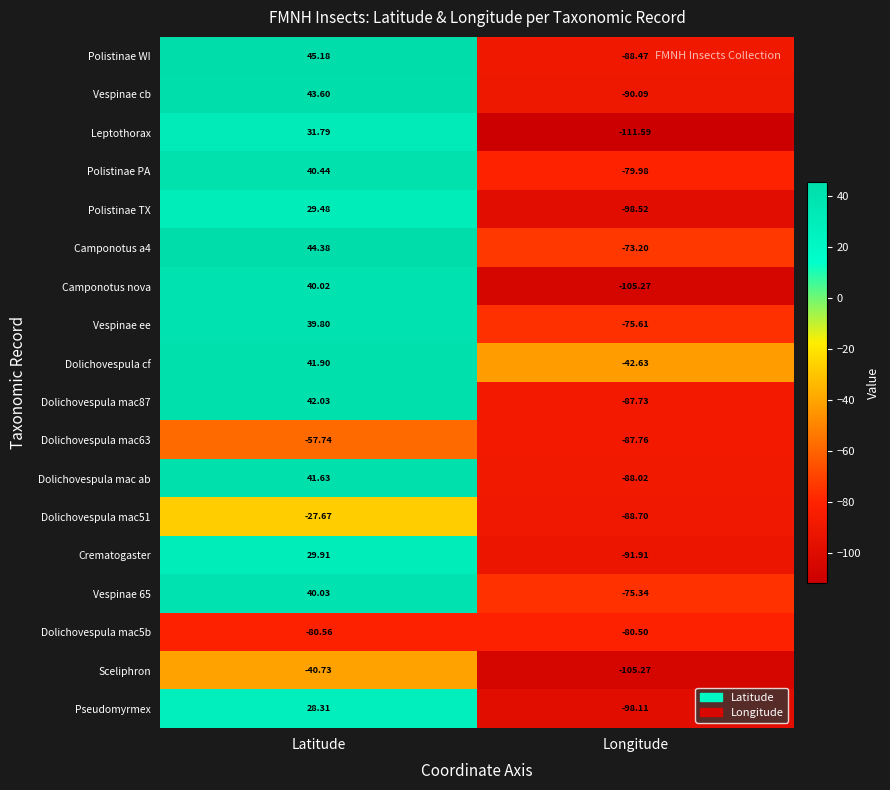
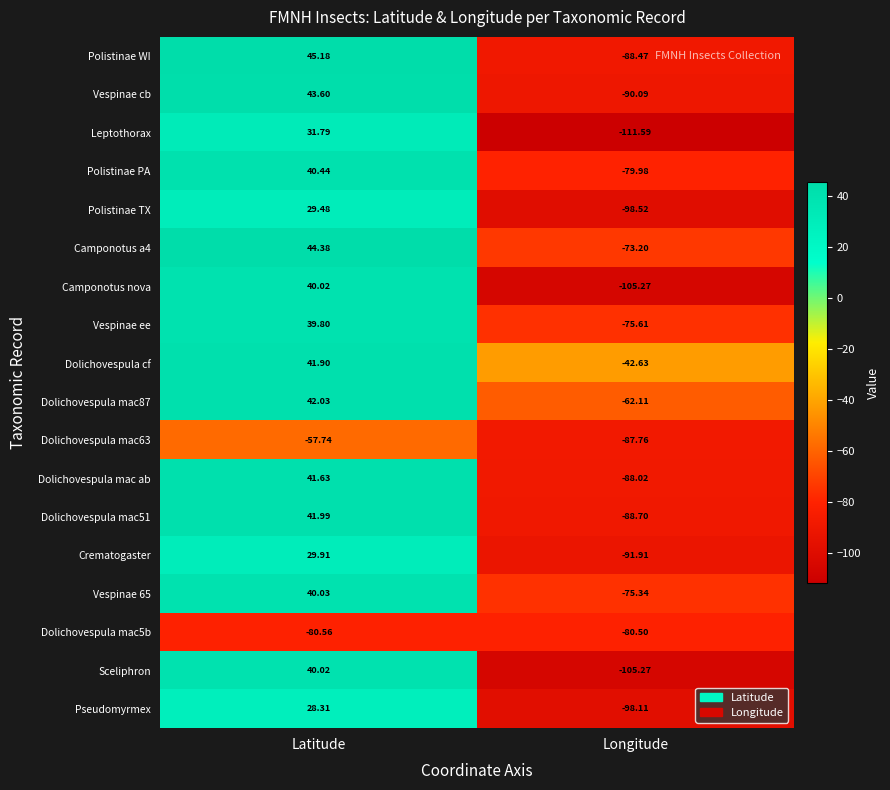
  {
    "Polistinae WI": {
      "Latitude": 45.18
    },
    "Vespinae cb": {
      "Latitude": 43.60,
      "Longitude": -90.09
    },
    "Leptothorax": {
      "Latitude": 31.79,
      "Longitude": -111.59
    },
    "Polistinae PA": {
      "Latitude": 40.44,
      "Longitude": -79.98
    },
    "Polistinae TX": {
      "Latitude": 29.48,
      "Longitude": -98.52
    },
    "Camponotus a4": {
      "Latitude": 44.38,
      "Longitude": -73.20
    },
    "Camponotus nova": {
      "Latitude": 40.02,
      "Longitude": -105.27
    },
    "Vespinae ee": {
      "Latitude": 39.80,
      "Longitude": -75.61
    },
    "Dolichovespula cf": {
      "Latitude": 41.90,
      "Longitude": -42.63
    },
    "Dolichovespula mac87": {
      "Latitude": 42.03,
-     "Longitude": -87.73
+     "Longitude": -62.11
    },
    "Dolichovespula mac63": {
      "Latitude": -57.74,
      "Longitude": -87.76
    },
    "Dolichovespula mac ab": {
      "Latitude": 41.63,
      "Longitude": -88.02
    },
    "Dolichovespula mac51": {
-     "Latitude": -27.67,
+     "Latitude": 41.99,
      "Longitude": -88.70
    },
    "Crematogaster": {
      "Latitude": 29.91,
      "Longitude": -91.91
    },
    "Vespinae 65": {
      "Latitude": 40.03,
      "Longitude": -75.34
    },
    "Dolichovespula mac5b": {
      "Latitude": -80.56,
      "Longitude": -80.50
    },
    "Sceliphron": {
-     "Latitude": -40.73,
+     "Latitude": 40.02,
      "Longitude": -105.27
    },
    "Pseudomyrmex": {
      "Latitude": 28.31,
      "Longitude": -98.11
    }
  }
